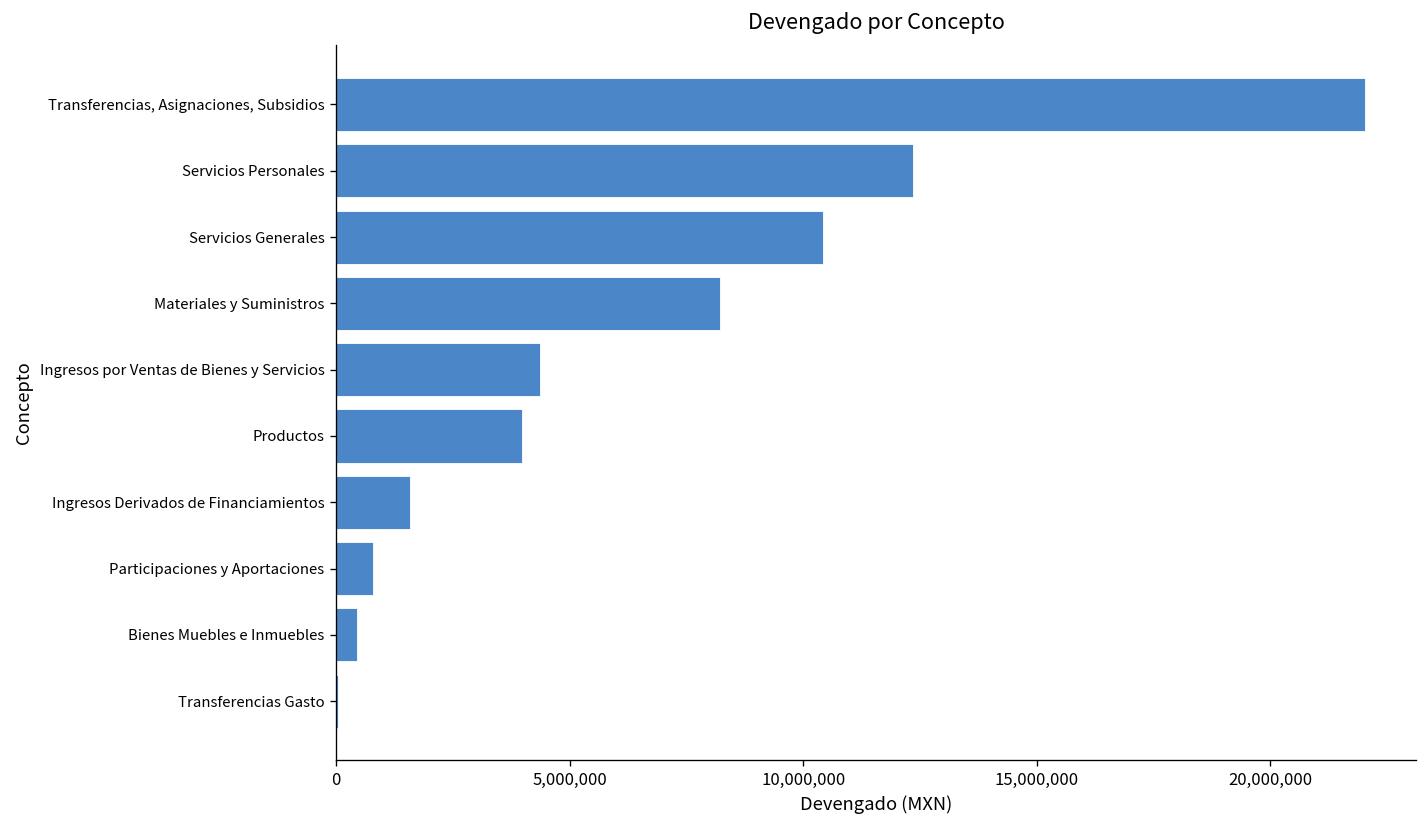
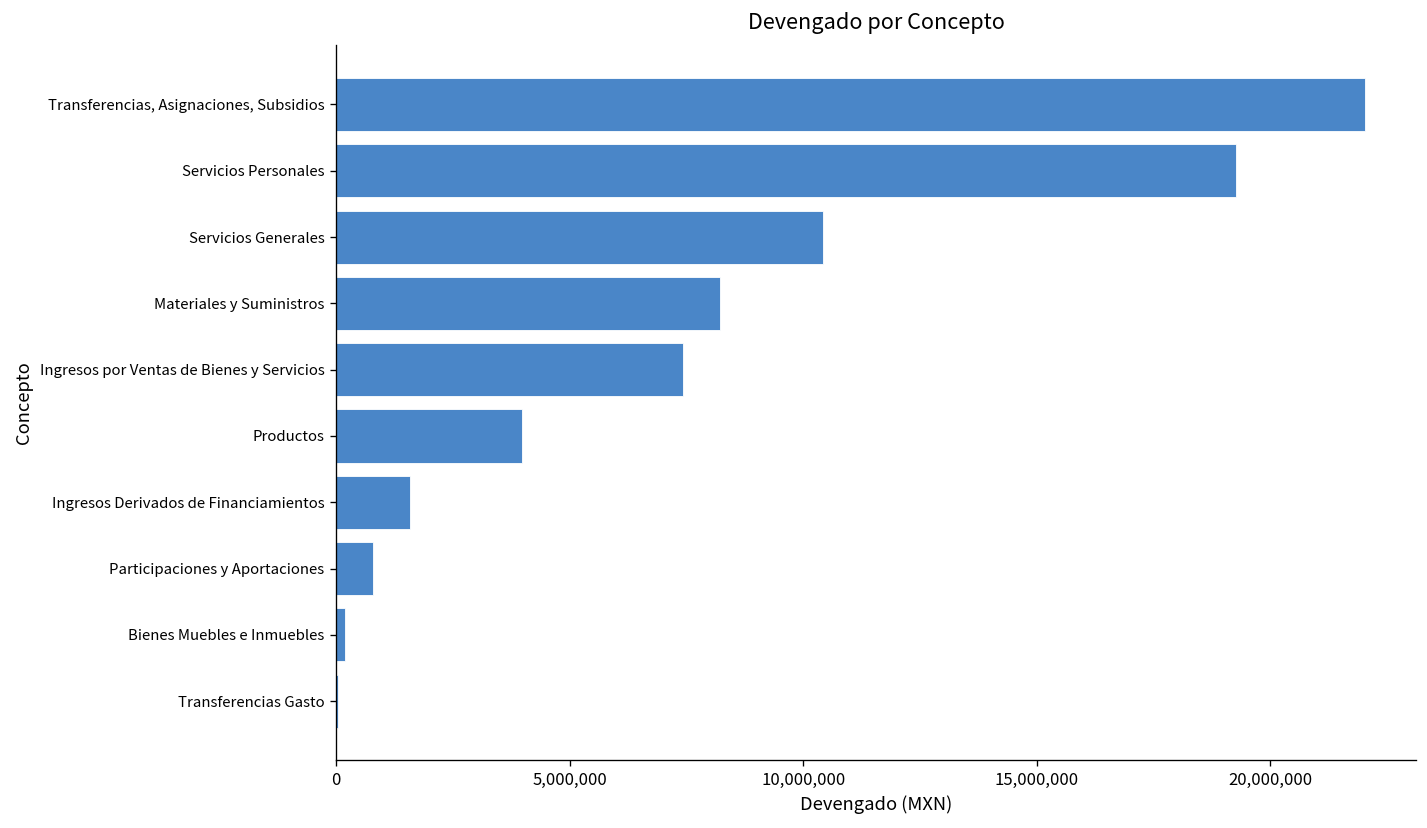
  {
    "Transferencias, Asignaciones, Subsidios": "22,000,000",
-   "Servicios Personales": "12,400,000",
+   "Servicios Personales": "19,300,000",
    "Servicios Generales": "10,400,000",
    "Materiales y Suministros": "8,200,000",
-   "Ingresos por Ventas de Bienes y Servicios": "4,400,000",
+   "Ingresos por Ventas de Bienes y Servicios": "7,400,000",
    "Productos": "4,000,000",
    "Ingresos Derivados de Financiamientos": "1,600,000",
    "Participaciones y Aportaciones": "800,000",
-   "Bienes Muebles e Inmuebles": "500,000"
+   "Bienes Muebles e Inmuebles": "200,000"
  }
